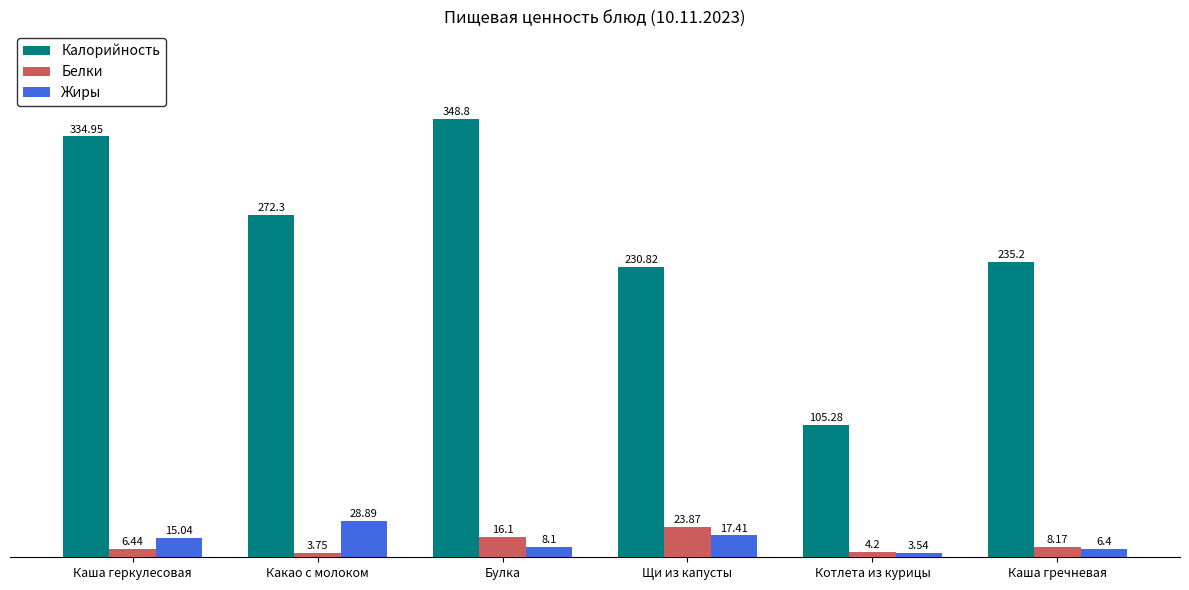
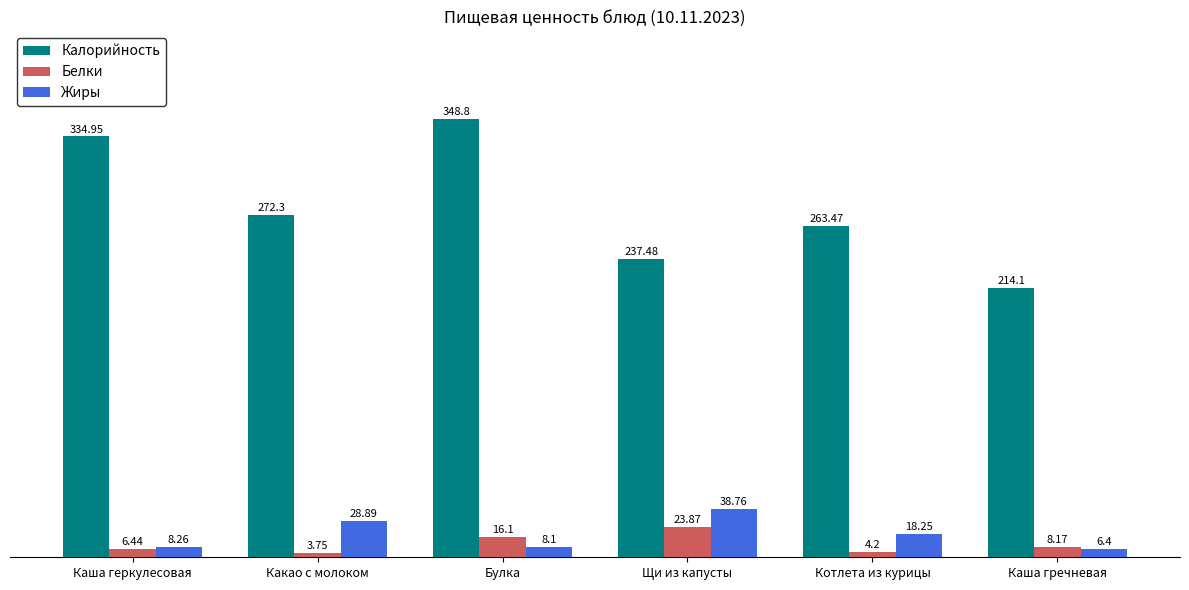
  {
    "Калорийность": {
      "Каша геркулесовая": 334.95,
      "Какао с молоком": 272.3,
      "Булка": 348.8,
-     "Щи из капусты": 230.82,
-     "Котлета из курицы": 105.28,
-     "Каша гречневая": 235.2
+     "Щи из капусты": 237.48,
+     "Котлета из курицы": 263.47,
+     "Каша гречневая": 214.1
    },
    "Белки": {
      "Каша геркулесовая": 6.44,
      "Какао с молоком": 3.75,
      "Булка": 16.1,
      "Щи из капусты": 23.87,
      "Котлета из курицы": 4.2,
      "Каша гречневая": 8.17
    },
    "Жиры": {
-     "Каша геркулесовая": 15.04,
+     "Каша геркулесовая": 8.26,
      "Какао с молоком": 28.89,
      "Булка": 8.1,
-     "Щи из капусты": 17.41,
-     "Котлета из курицы": 3.54,
+     "Щи из капусты": 38.76,
+     "Котлета из курицы": 18.25,
      "Каша гречневая": 6.4
    }
  }
